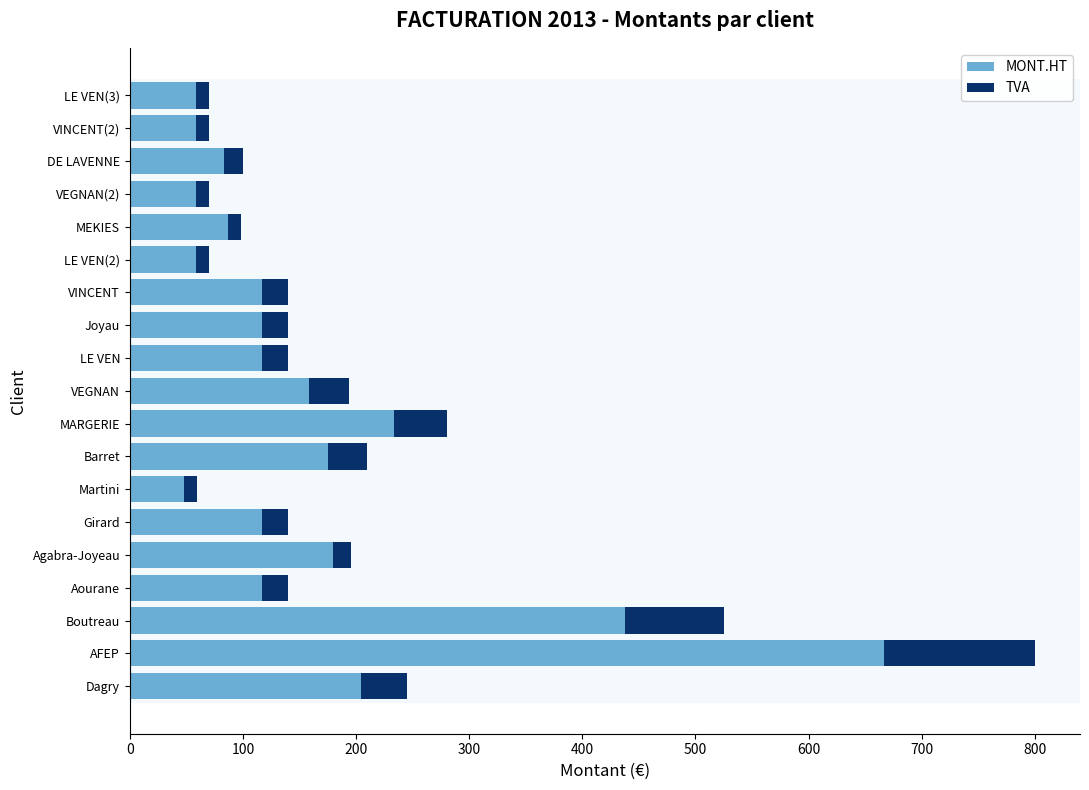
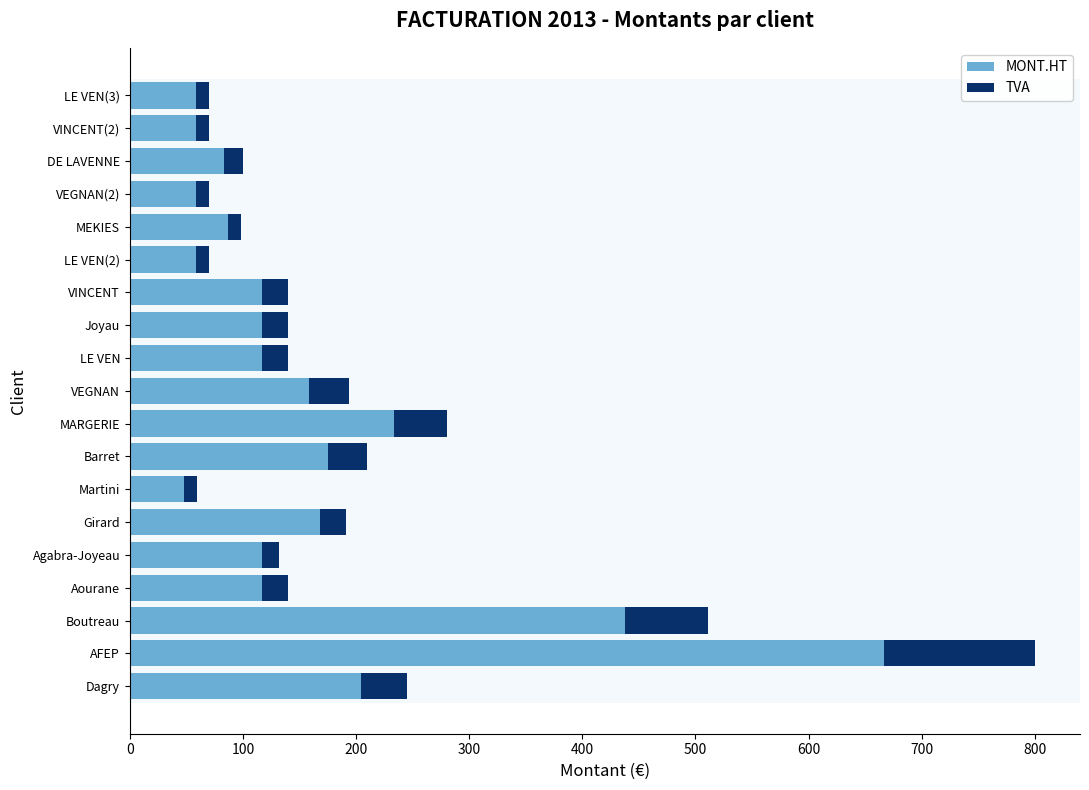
  {
    "MONT.HT": {
      "LE VEN(3)": 58,
      "VINCENT(2)": 58,
      "DE LAVENNE": 83,
      "VEGNAN(2)": 58,
      "MEKIES": 86,
      "LE VEN(2)": 58,
      "VINCENT": 117,
      "Joyau": 117,
      "LE VEN": 117,
      "VEGNAN": 159,
      "MARGERIE": 233,
      "Barret": 175,
      "Martini": 48,
-     "Girard": 117,
-     "Agabra-Joyeau": 180,
+     "Girard": 168,
+     "Agabra-Joyeau": 117,
      "Aourane": 117,
      "Boutreau": 438,
      "AFEP": 667,
      "Dagry": 204
    },
    "TVA": {
      "LE VEN(3)": 12,
      "VINCENT(2)": 12,
      "DE LAVENNE": 17,
      "VEGNAN(2)": 12,
      "MEKIES": 12,
      "LE VEN(2)": 12,
      "VINCENT": 23,
      "Joyau": 23,
      "LE VEN": 23,
      "VEGNAN": 35,
      "MARGERIE": 47,
      "Barret": 35,
      "Martini": 12,
      "Girard": 23,
      "Agabra-Joyeau": 15,
      "Aourane": 23,
-     "Boutreau": 87,
+     "Boutreau": 74,
      "AFEP": 133,
      "Dagry": 41
    }
  }
